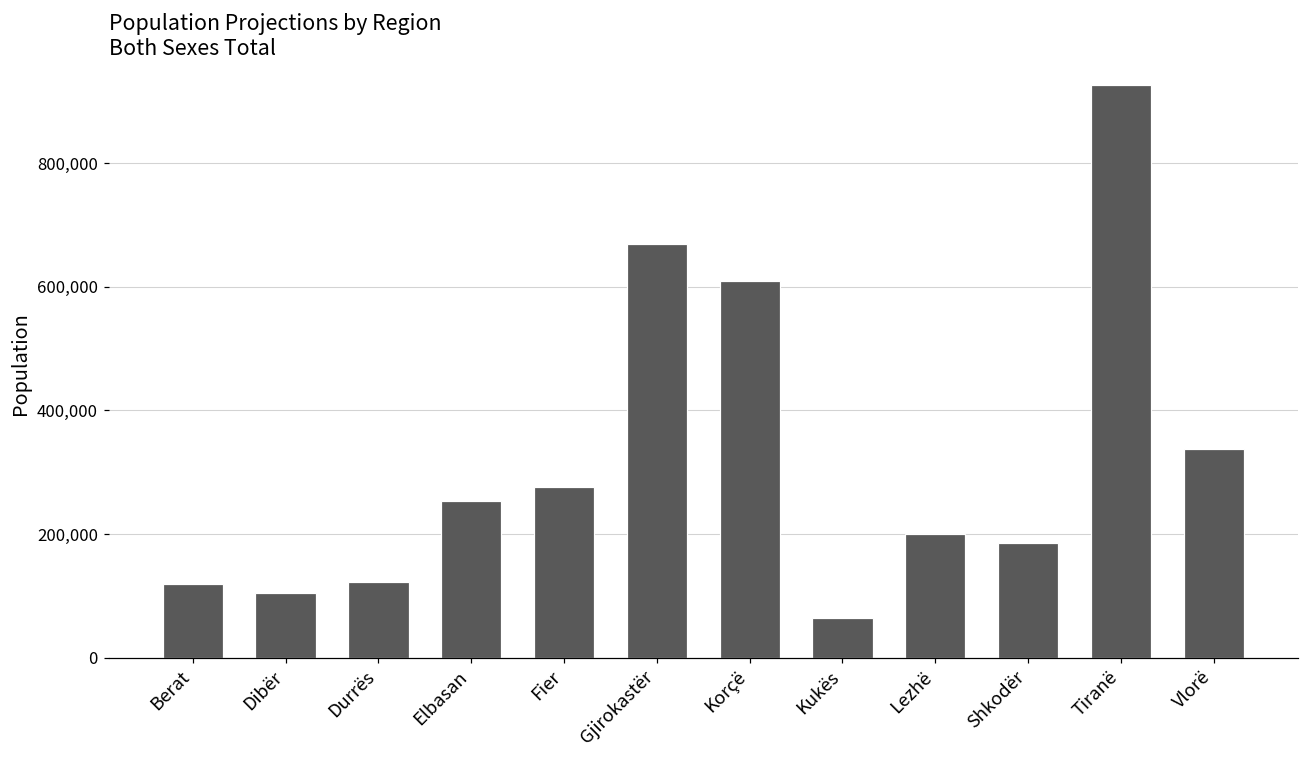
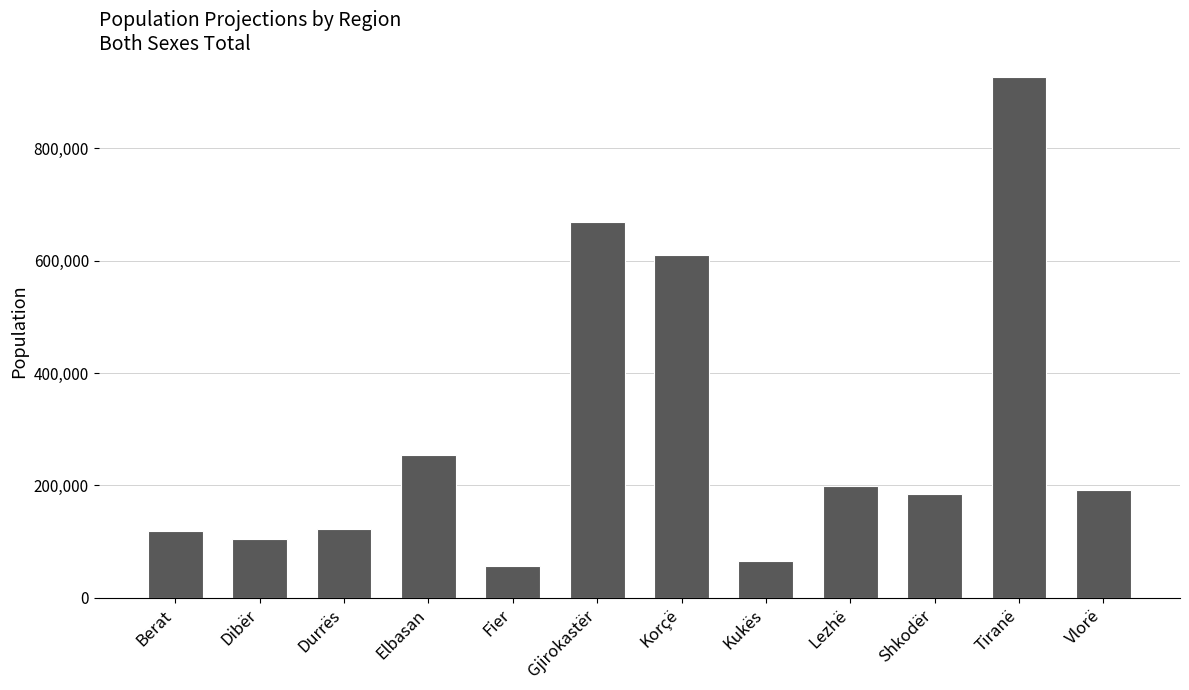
  {
    "Berat": "120,000",
    "Dibër": "100,000",
    "Durrës": "120,000",
    "Elbasan": "250,000",
-   "Fier": "280,000",
+   "Fier": "60,000",
    "Gjirokastër": "670,000",
    "Korçë": "610,000",
    "Kukës": "60,000",
    "Lezhë": "200,000",
    "Shkodër": "190,000",
    "Tiranë": "930,000",
-   "Vlorë": "340,000"
+   "Vlorë": "190,000"
  }
